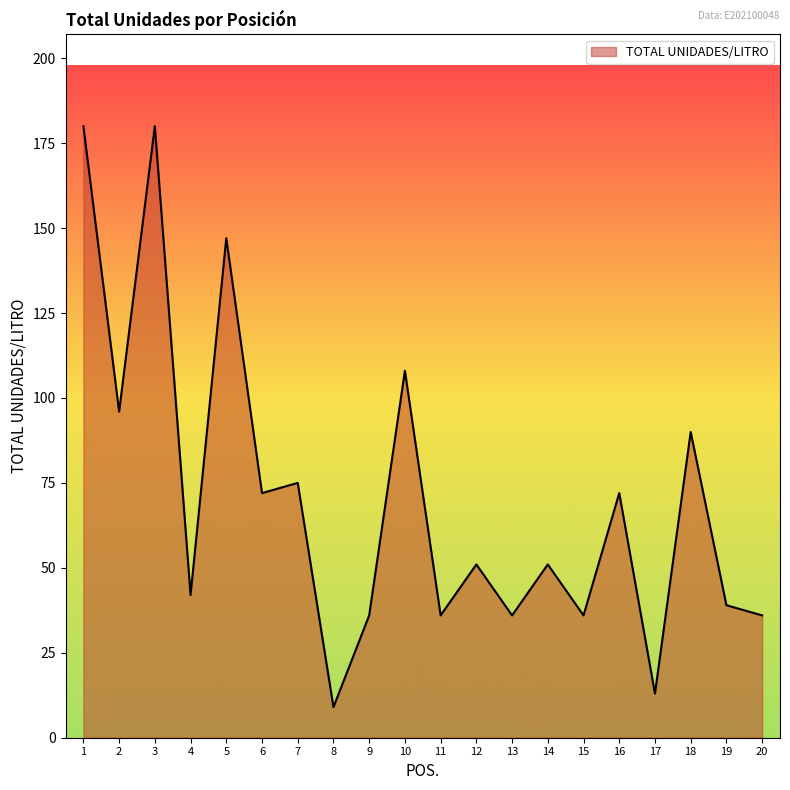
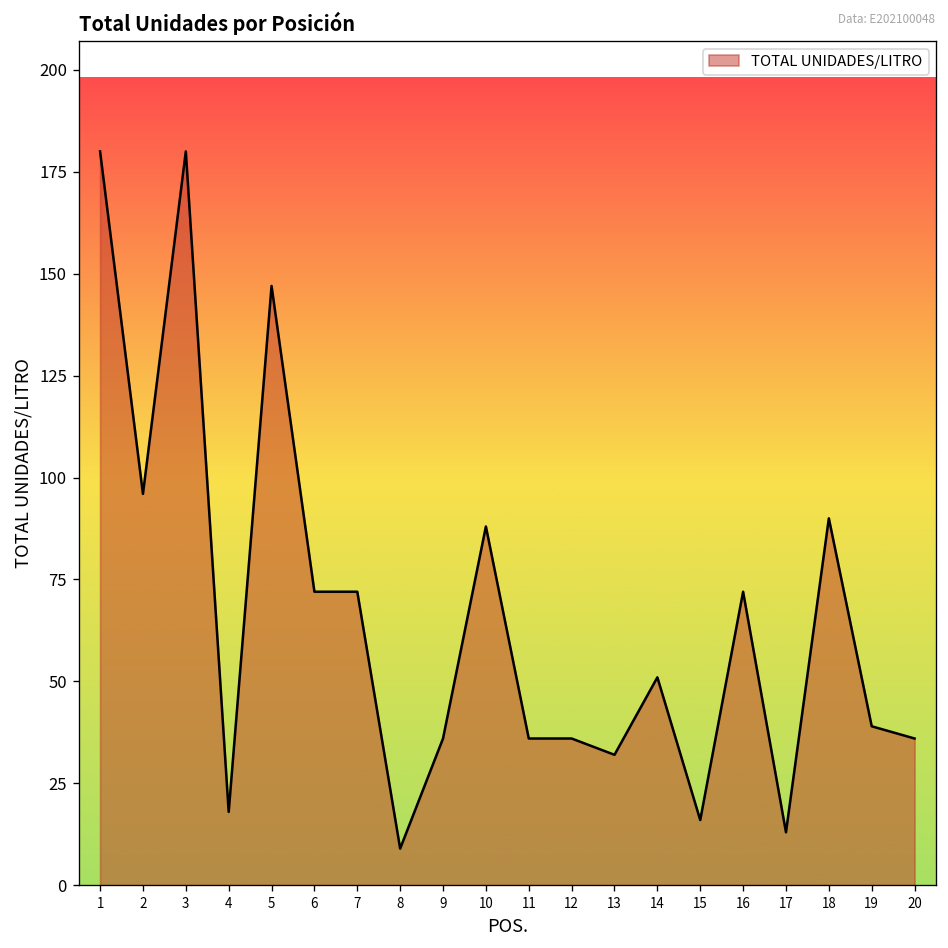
  {
    "1": 180,
    "2": 96,
    "3": 180,
-   "4": 42,
+   "4": 18,
    "5": 147,
    "6": 72,
-   "7": 75,
+   "7": 72,
    "8": 9,
    "9": 36,
-   "10": 108,
+   "10": 88,
    "11": 36,
-   "12": 51,
-   "13": 36,
+   "12": 36,
+   "13": 32,
    "14": 51,
-   "15": 36,
+   "15": 16,
    "16": 72,
    "17": 13,
    "18": 90,
    "19": 39,
    "20": 36
  }
